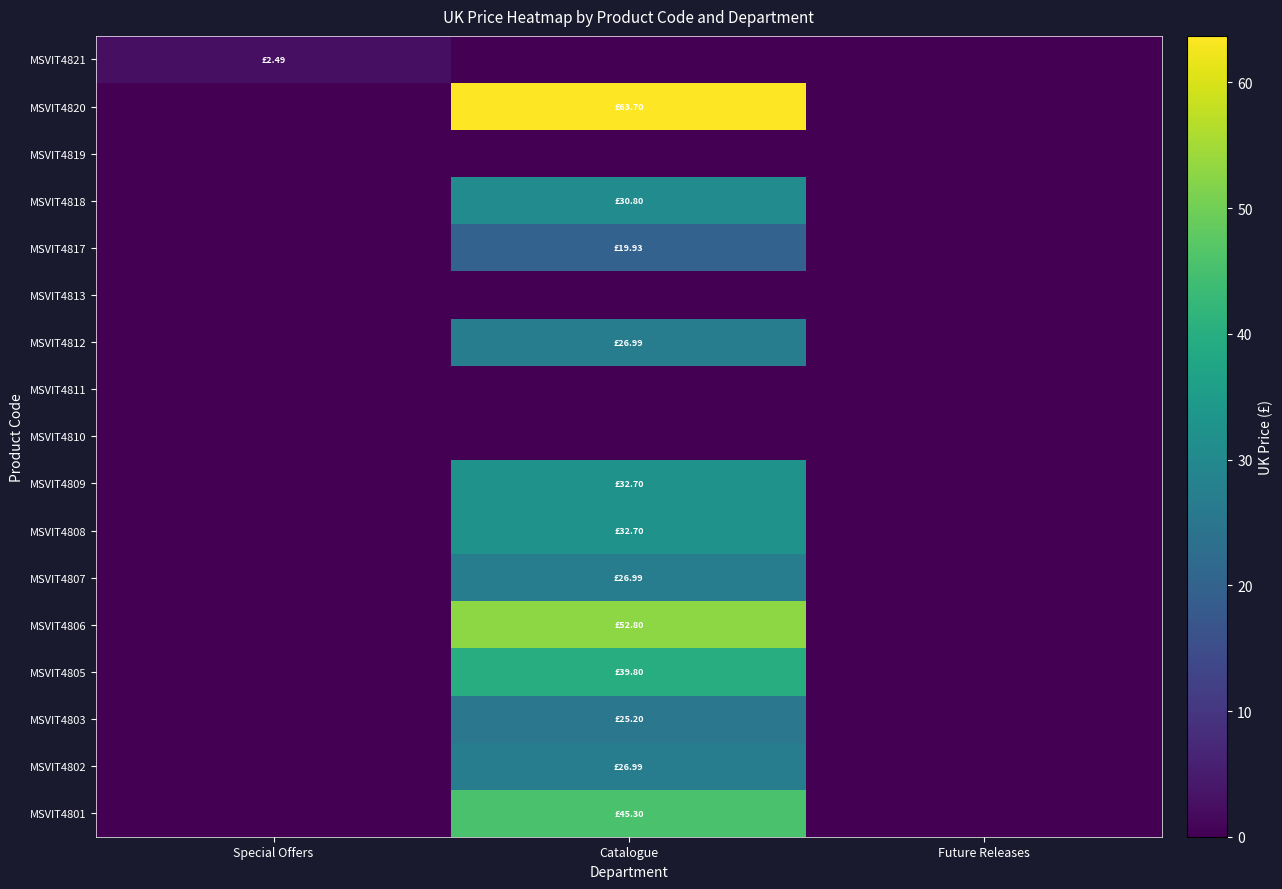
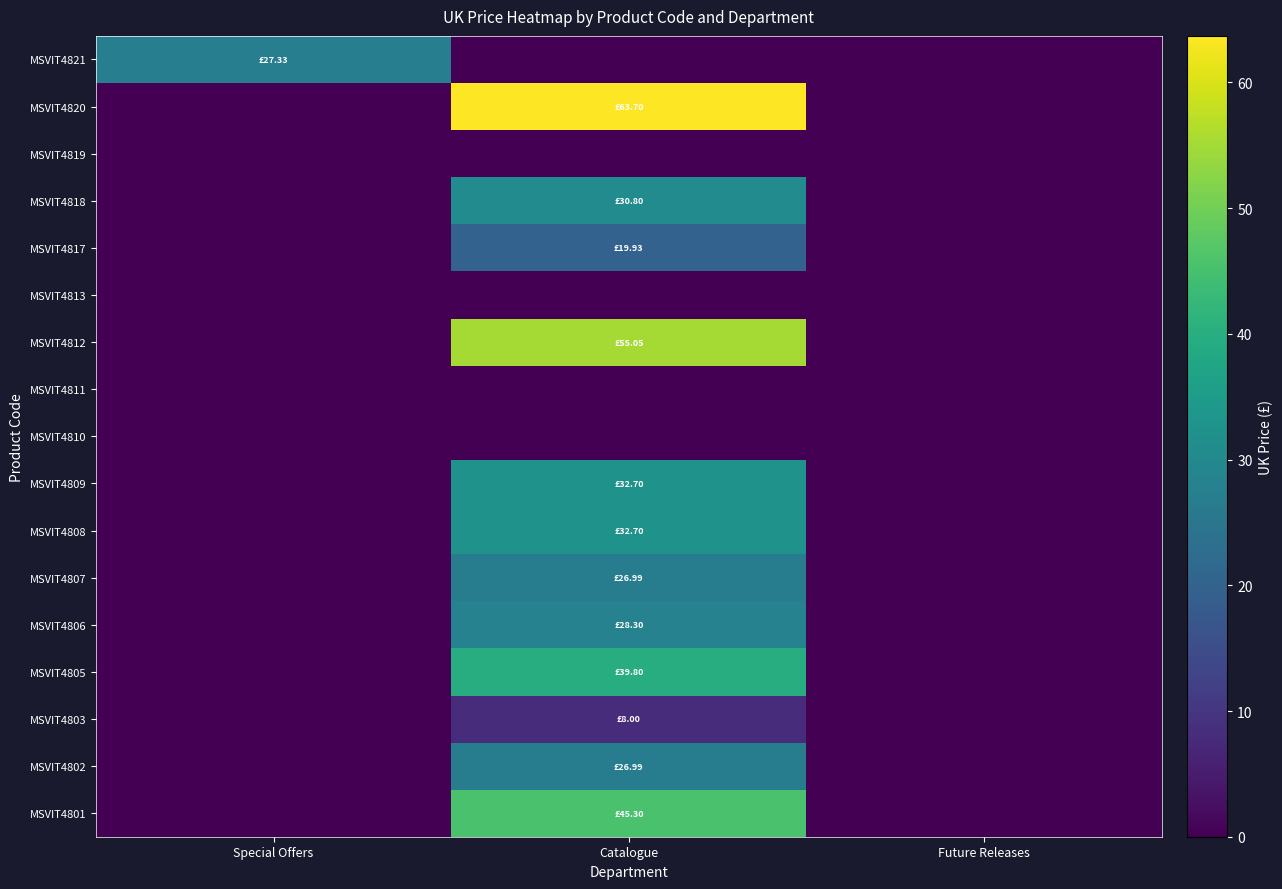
  {
    "MSVIT4821": {
-     "Special Offers": "£2.49"
+     "Special Offers": "£27.33"
    },
    "MSVIT4820": {
      "Catalogue": "£63.70"
    },
    "MSVIT4818": {
      "Catalogue": "£30.80"
    },
    "MSVIT4817": {
      "Catalogue": "£19.93"
    },
    "MSVIT4812": {
-     "Catalogue": "£26.99"
+     "Catalogue": "£55.05"
    },
    "MSVIT4809": {
      "Catalogue": "£32.70"
    },
    "MSVIT4808": {
      "Catalogue": "£32.70"
    },
    "MSVIT4807": {
      "Catalogue": "£26.99"
    },
    "MSVIT4806": {
-     "Catalogue": "£52.80"
+     "Catalogue": "£28.30"
    },
    "MSVIT4805": {
      "Catalogue": "£39.80"
    },
    "MSVIT4803": {
-     "Catalogue": "£25.20"
+     "Catalogue": "£8.00"
    },
    "MSVIT4802": {
      "Catalogue": "£26.99"
    },
    "MSVIT4801": {
      "Catalogue": "£45.30"
    }
  }
